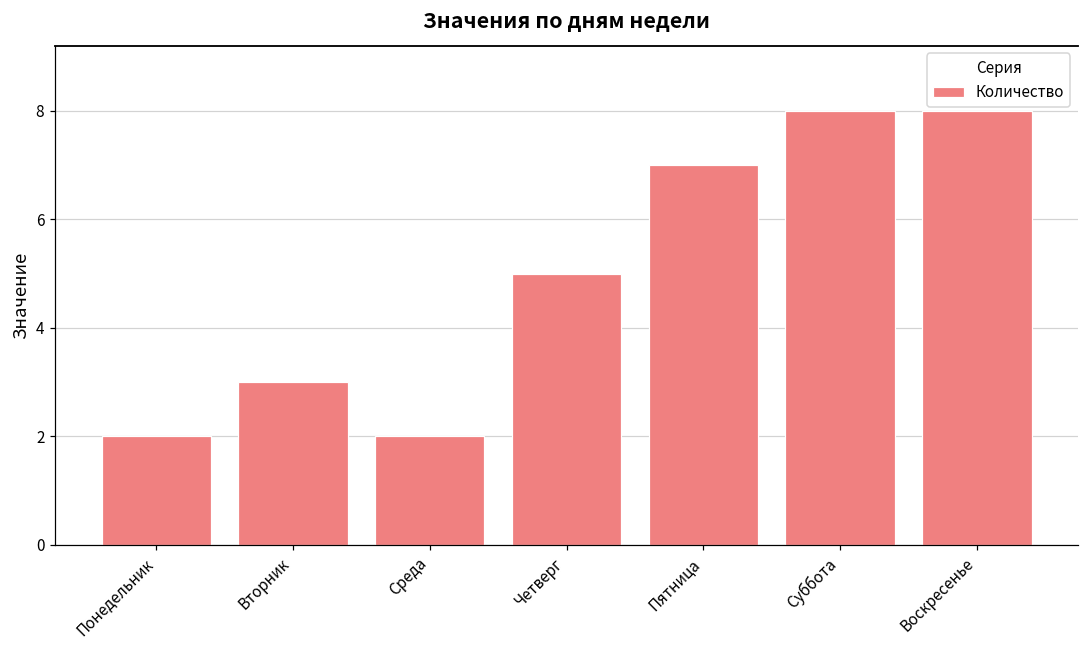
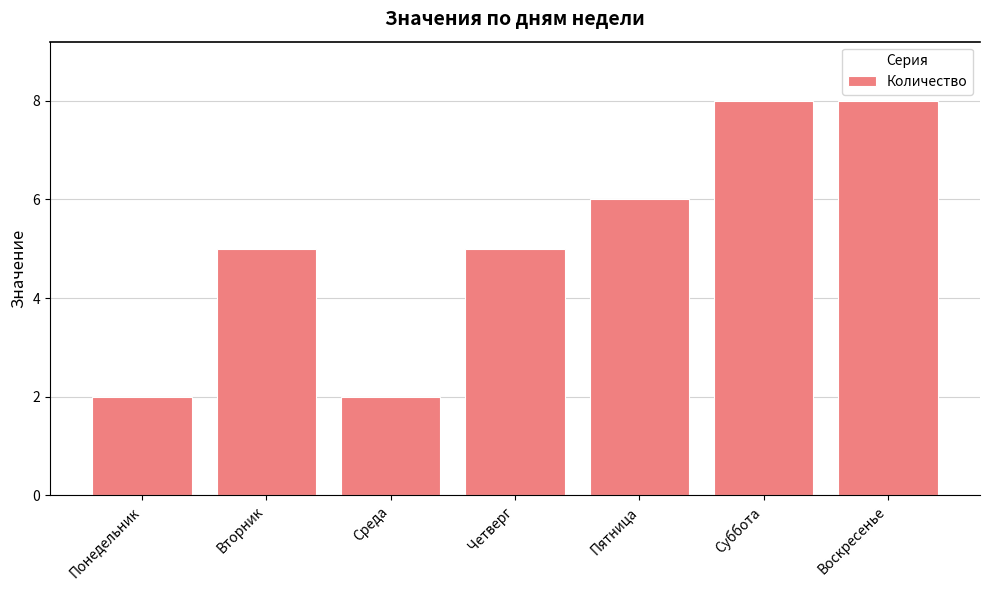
  {
    "Понедельник": 2,
-   "Вторник": 3,
+   "Вторник": 5,
    "Среда": 2,
    "Четверг": 5,
-   "Пятница": 7,
+   "Пятница": 6,
    "Суббота": 8,
    "Воскресенье": 8
  }
